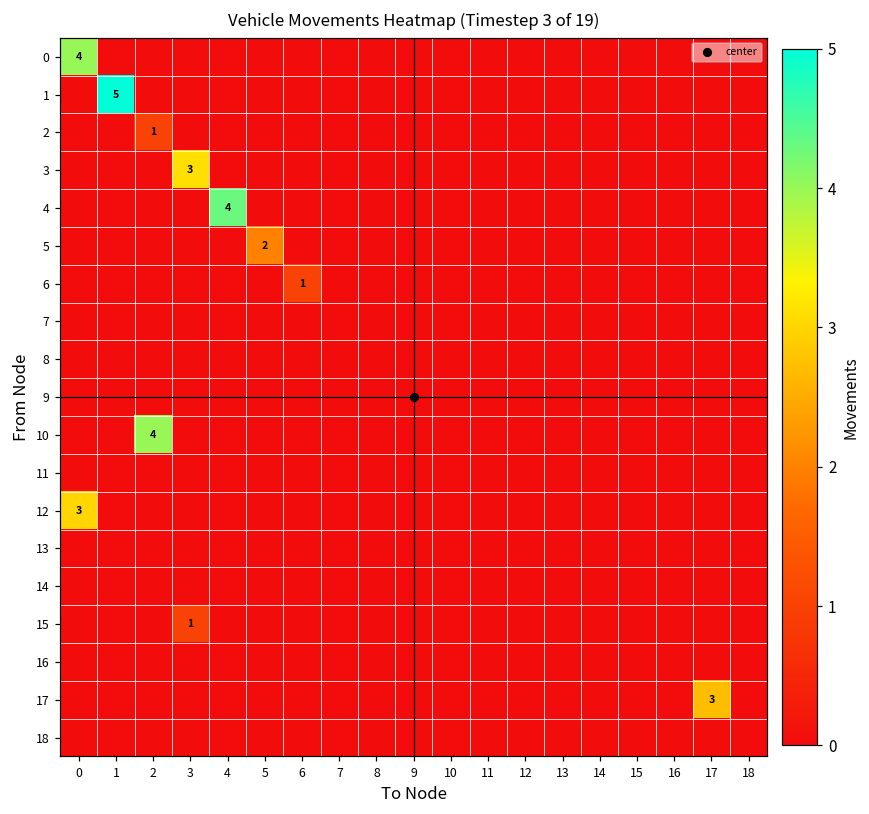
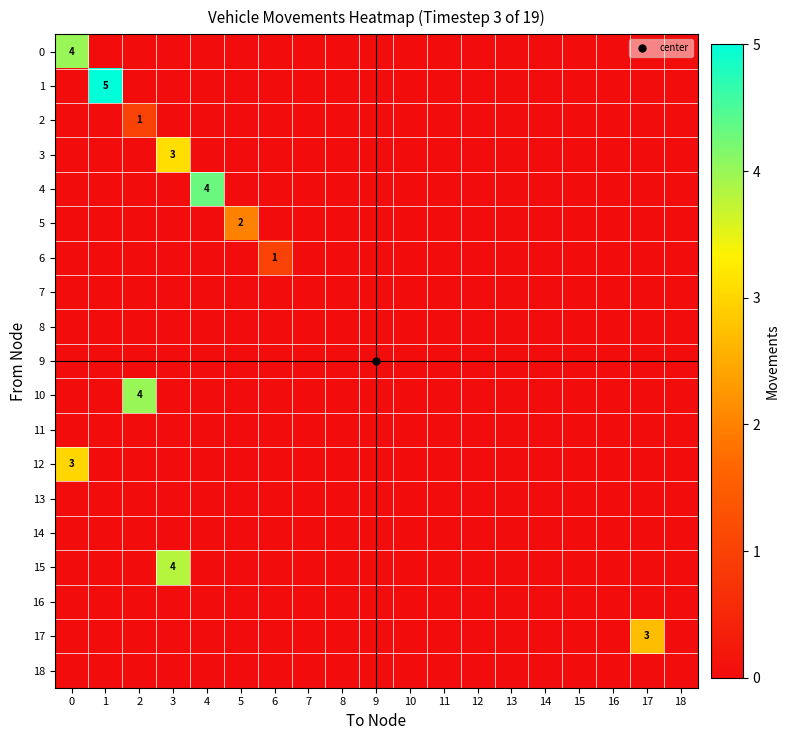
  {
    "0": {
      "0": 4
    },
    "1": {
      "1": 5
    },
    "2": {
      "2": 1
    },
    "3": {
      "3": 3
    },
    "4": {
      "4": 4
    },
    "5": {
      "5": 2
    },
    "6": {
      "6": 1
    },
    "10": {
      "2": 4
    },
    "12": {
      "0": 3
    },
    "15": {
-     "3": 1
+     "3": 4
    },
    "17": {
      "17": 3
    }
  }
